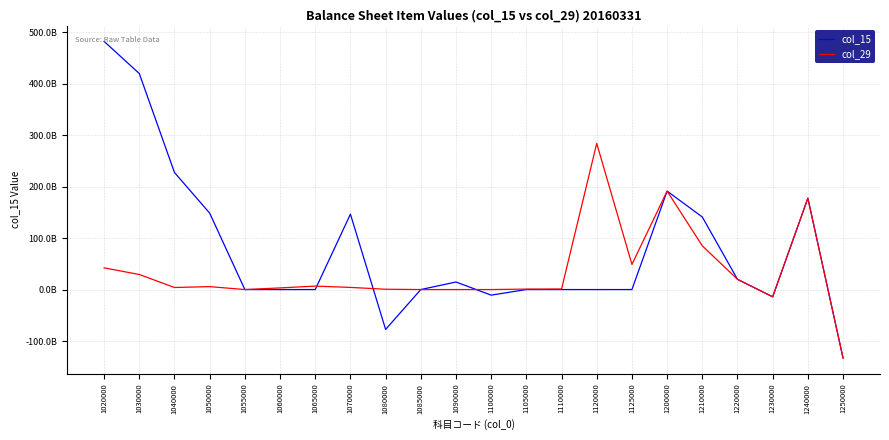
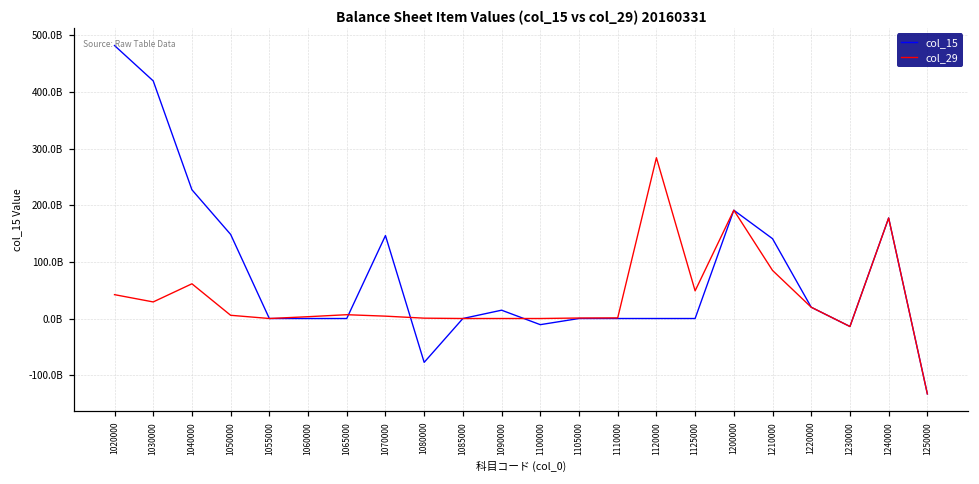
  {
    "col_15": {
      "1020000": 480000000000,
      "1030000": 420000000000,
      "1040000": 230000000000,
      "1050000": 150000000000,
      "1065000": 0,
      "1070000": 150000000000,
      "1080000": -80000000000,
      "1090000": 10000000000,
      "1100000": -10000000000,
      "1120000": 0,
      "1125000": 0,
      "1210000": 140000000000
    },
    "col_29": {
      "1020000": 40000000000,
      "1030000": 30000000000,
-     "1040000": 0,
+     "1040000": 60000000000,
      "1050000": 10000000000,
      "1065000": 10000000000,
      "1070000": 0,
      "1080000": 0,
      "1090000": 0,
      "1100000": 0,
      "1120000": 280000000000,
      "1125000": 50000000000,
      "1210000": 80000000000
    }
  }
